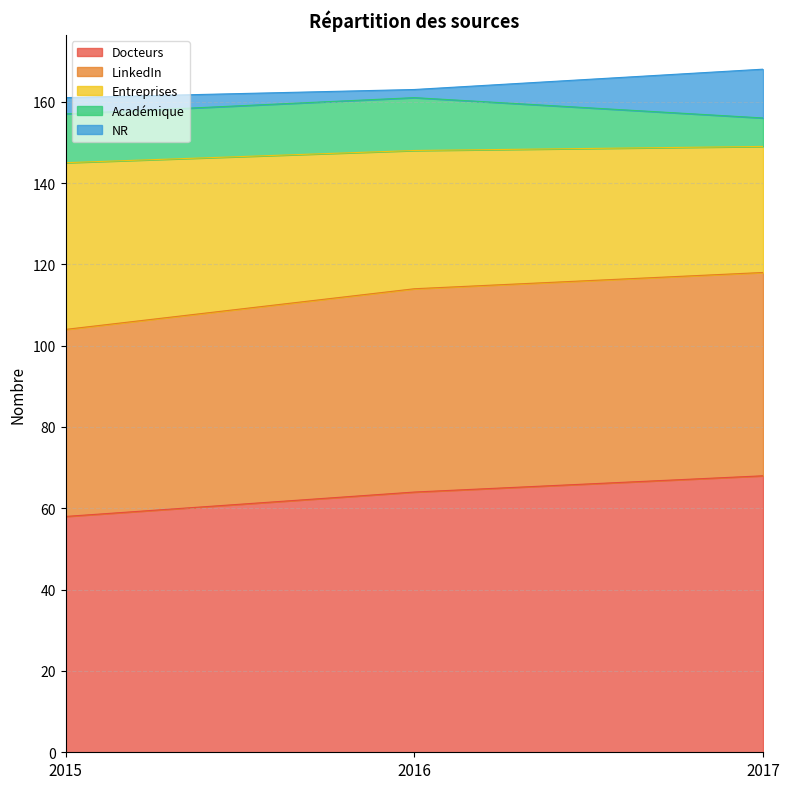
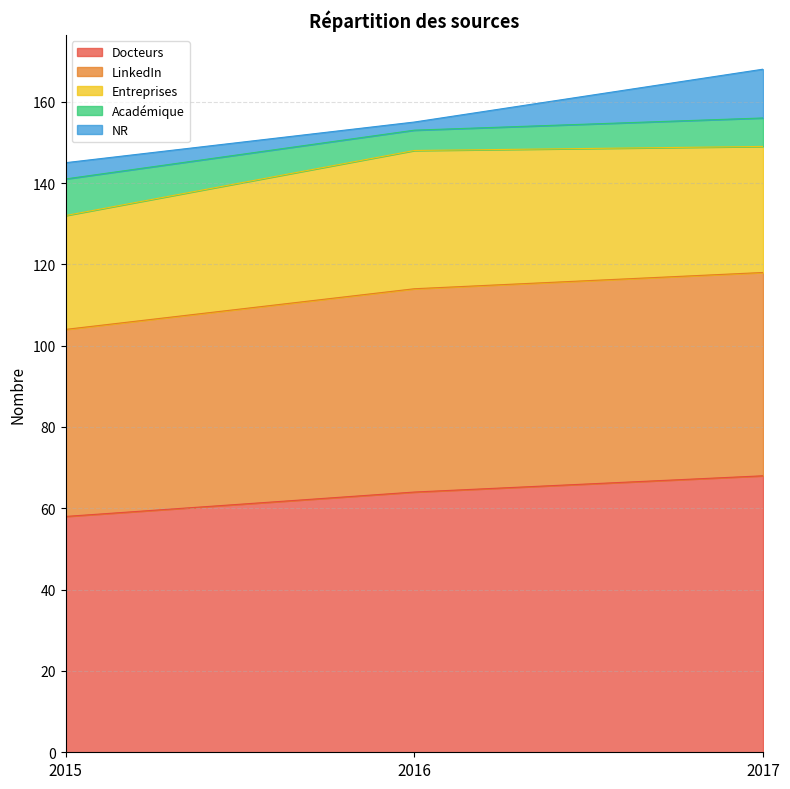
  {
    "Entreprises": {
-     "2015": 41,
+     "2015": 28,
      "2016": 34,
      "2017": 31
    },
    "Académique": {
-     "2015": 12,
-     "2016": 13,
+     "2015": 9,
+     "2016": 5,
      "2017": 7
    },
    "NR": {
      "2015": 4,
      "2016": 2,
      "2017": 12
    }
  }
